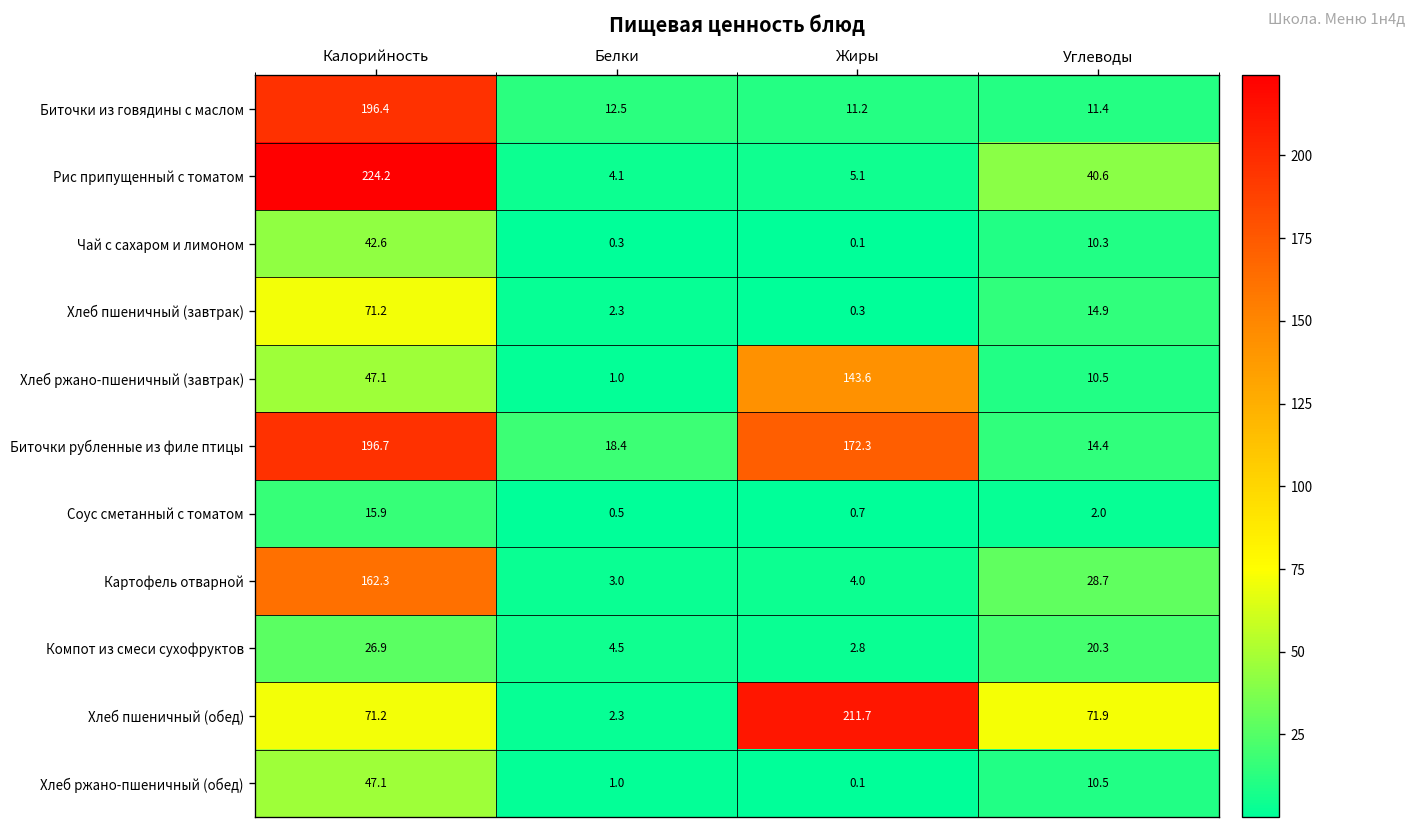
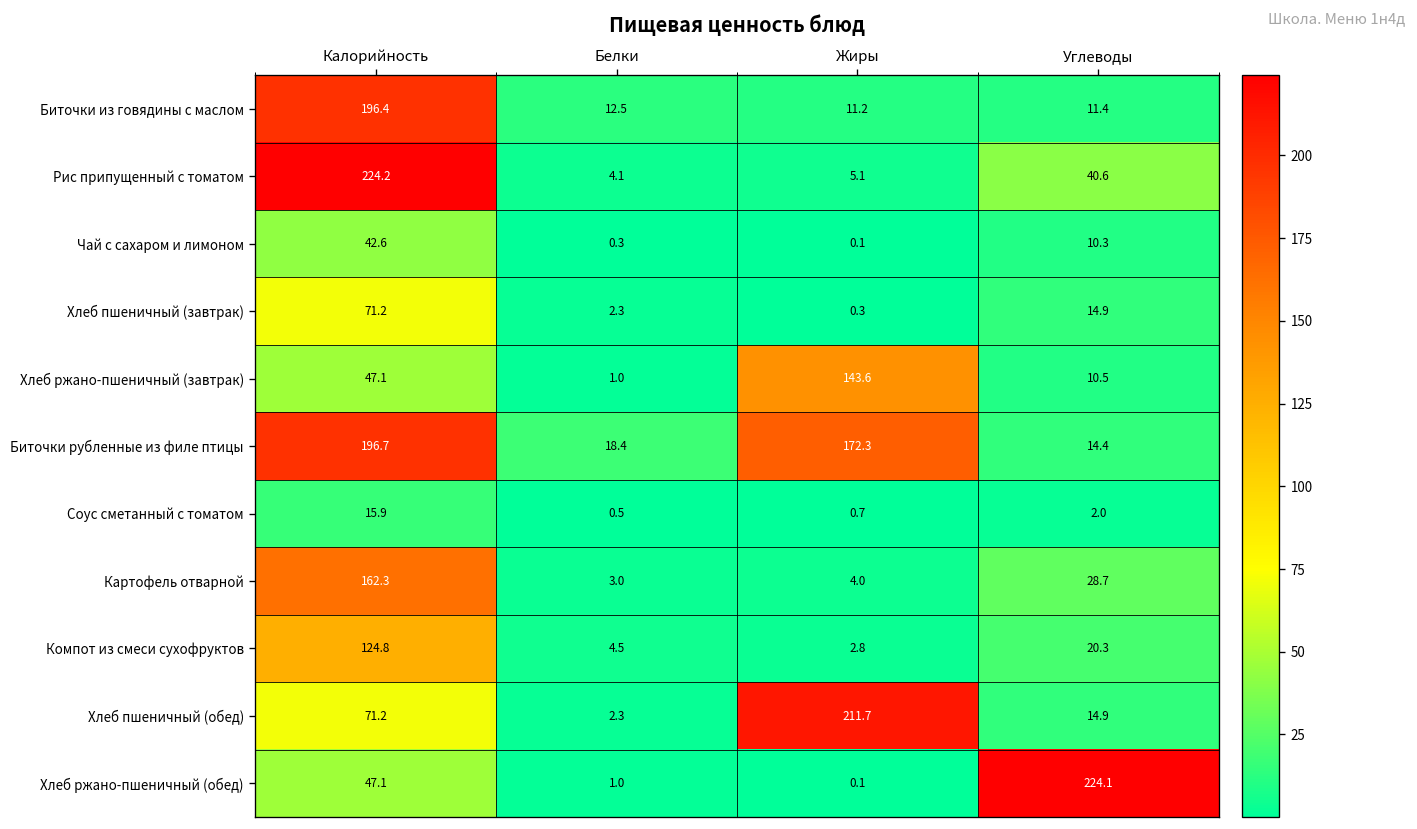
  {
    "Биточки из говядины с маслом": {
      "Калорийность": 196.4,
      "Белки": 12.5,
      "Жиры": 11.2,
      "Углеводы": 11.4
    },
    "Рис припущенный с томатом": {
      "Калорийность": 224.2,
      "Белки": 4.1,
      "Жиры": 5.1,
      "Углеводы": 40.6
    },
    "Чай с сахаром и лимоном": {
      "Калорийность": 42.6,
      "Белки": 0.3,
      "Жиры": 0.1,
      "Углеводы": 10.3
    },
    "Хлеб пшеничный (завтрак)": {
      "Калорийность": 71.2,
      "Белки": 2.3,
      "Жиры": 0.3,
      "Углеводы": 14.9
    },
    "Хлеб ржано-пшеничный (завтрак)": {
      "Калорийность": 47.1,
      "Белки": 1.0,
      "Жиры": 143.6,
      "Углеводы": 10.5
    },
    "Биточки рубленные из филе птицы": {
      "Калорийность": 196.7,
      "Белки": 18.4,
      "Жиры": 172.3,
      "Углеводы": 14.4
    },
    "Соус сметанный с томатом": {
      "Калорийность": 15.9,
      "Белки": 0.5,
      "Жиры": 0.7,
      "Углеводы": 2.0
    },
    "Картофель отварной": {
      "Калорийность": 162.3,
      "Белки": 3.0,
      "Жиры": 4.0,
      "Углеводы": 28.7
    },
    "Компот из смеси сухофруктов": {
-     "Калорийность": 26.9,
+     "Калорийность": 124.8,
      "Белки": 4.5,
      "Жиры": 2.8,
      "Углеводы": 20.3
    },
    "Хлеб пшеничный (обед)": {
      "Калорийность": 71.2,
      "Белки": 2.3,
      "Жиры": 211.7,
-     "Углеводы": 71.9
+     "Углеводы": 14.9
    },
    "Хлеб ржано-пшеничный (обед)": {
      "Калорийность": 47.1,
      "Белки": 1.0,
      "Жиры": 0.1,
-     "Углеводы": 10.5
+     "Углеводы": 224.1
    }
  }
